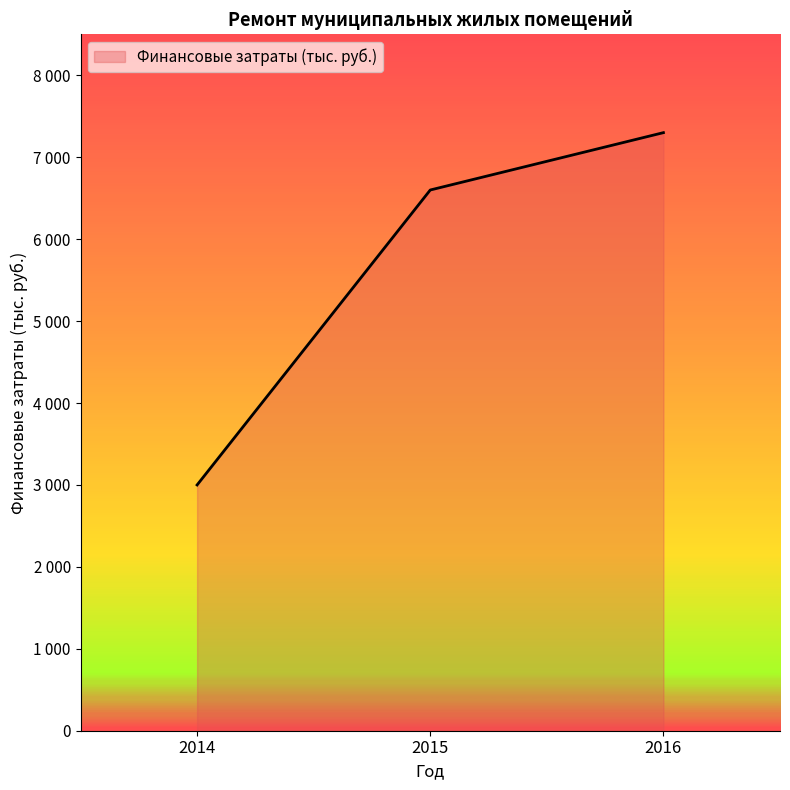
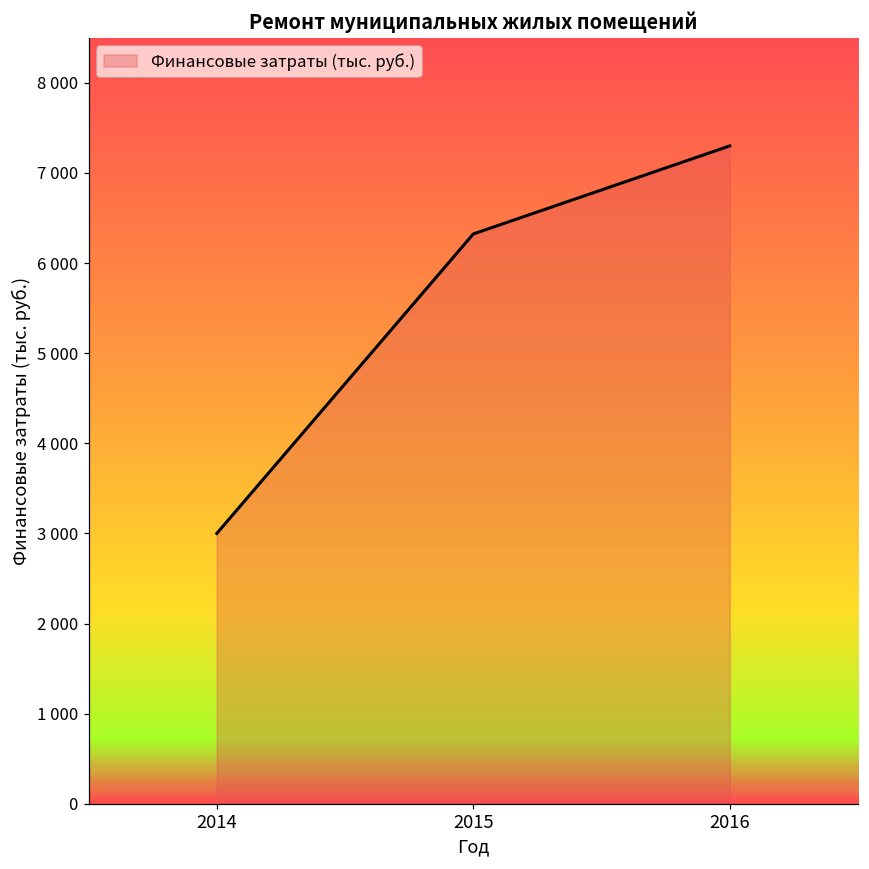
  {
    "2014": 3000,
-   "2015": 6600,
+   "2015": 6300,
    "2016": 7300
  }
